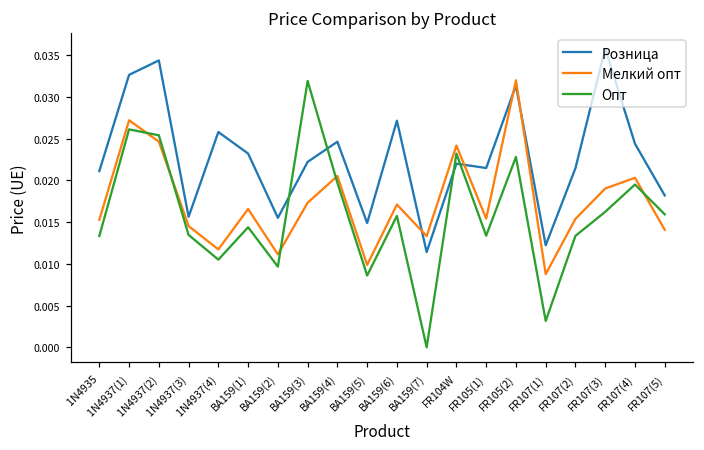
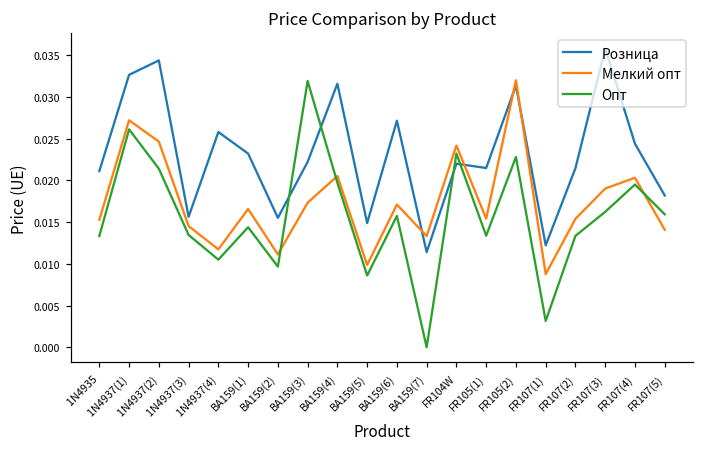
  {
    "Розница": {
      "1N4935": 0.021,
      "1N4937(1)": 0.033,
      "1N4937(2)": 0.034,
      "1N4937(3)": 0.016,
      "1N4937(4)": 0.026,
      "BA159(1)": 0.023,
      "BA159(2)": 0.016,
      "BA159(3)": 0.022,
-     "BA159(4)": 0.025,
+     "BA159(4)": 0.032,
      "BA159(5)": 0.015,
      "BA159(6)": 0.027,
      "BA159(7)": 0.011,
      "FR104W": 0.022,
      "FR105(1)": 0.021,
      "FR105(2)": 0.031,
      "FR107(1)": 0.012,
      "FR107(2)": 0.021,
      "FR107(4)": 0.024,
      "FR107(5)": 0.018
    },
    "Мелкий опт": {
      "1N4935": 0.015,
      "1N4937(1)": 0.027,
      "1N4937(2)": 0.025,
      "1N4937(3)": 0.015,
      "1N4937(4)": 0.012,
      "BA159(1)": 0.017,
      "BA159(2)": 0.011,
      "BA159(3)": 0.017,
      "BA159(4)": 0.021,
      "BA159(5)": 0.010,
      "BA159(6)": 0.017,
      "BA159(7)": 0.013,
      "FR104W": 0.024,
      "FR105(1)": 0.015,
      "FR105(2)": 0.032,
      "FR107(1)": 0.009,
      "FR107(2)": 0.015,
      "FR107(3)": 0.019,
      "FR107(4)": 0.020,
      "FR107(5)": 0.014
    },
    "Опт": {
      "1N4935": 0.013,
      "1N4937(1)": 0.026,
-     "1N4937(2)": 0.025,
+     "1N4937(2)": 0.021,
      "1N4937(3)": 0.013,
      "1N4937(4)": 0.011,
      "BA159(1)": 0.014,
      "BA159(2)": 0.010,
      "BA159(3)": 0.032,
      "BA159(4)": 0.020,
      "BA159(5)": 0.009,
      "BA159(6)": 0.016,
      "BA159(7)": 0.000,
      "FR104W": 0.023,
      "FR105(1)": 0.013,
      "FR105(2)": 0.023,
      "FR107(1)": 0.003,
      "FR107(2)": 0.013,
      "FR107(3)": 0.016,
      "FR107(4)": 0.020,
      "FR107(5)": 0.016
    }
  }
